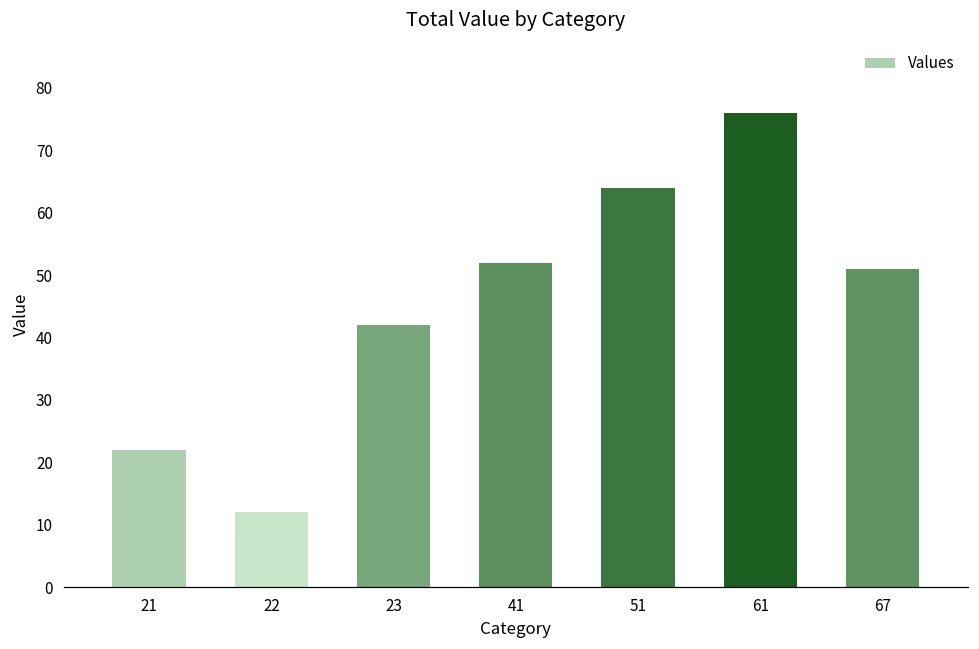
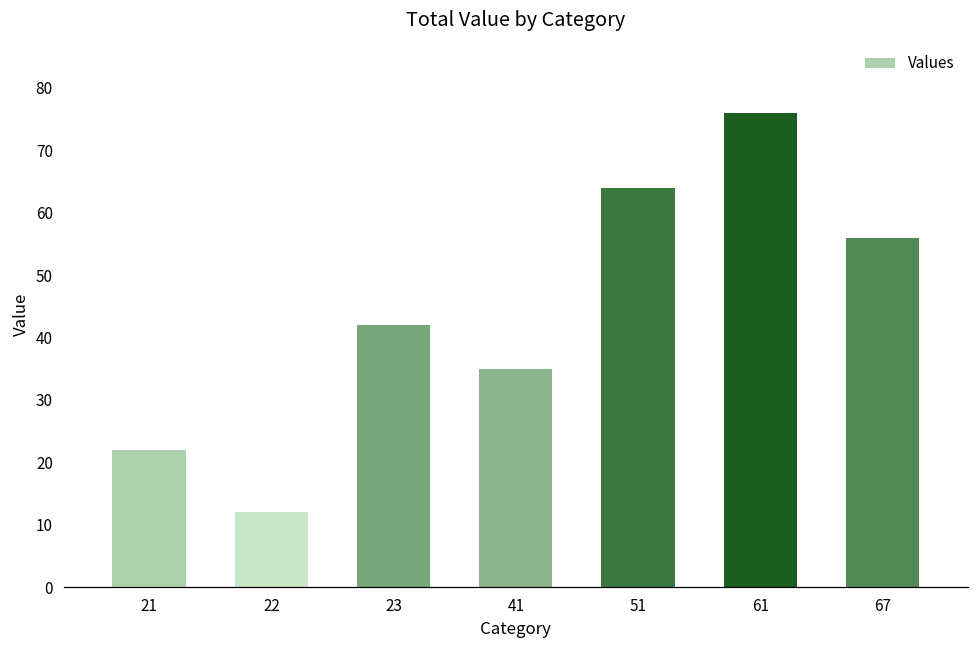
  {
    "21": 22,
    "22": 12,
    "23": 42,
-   "41": 52,
+   "41": 35,
    "51": 64,
    "61": 76,
-   "67": 51
+   "67": 56
  }
